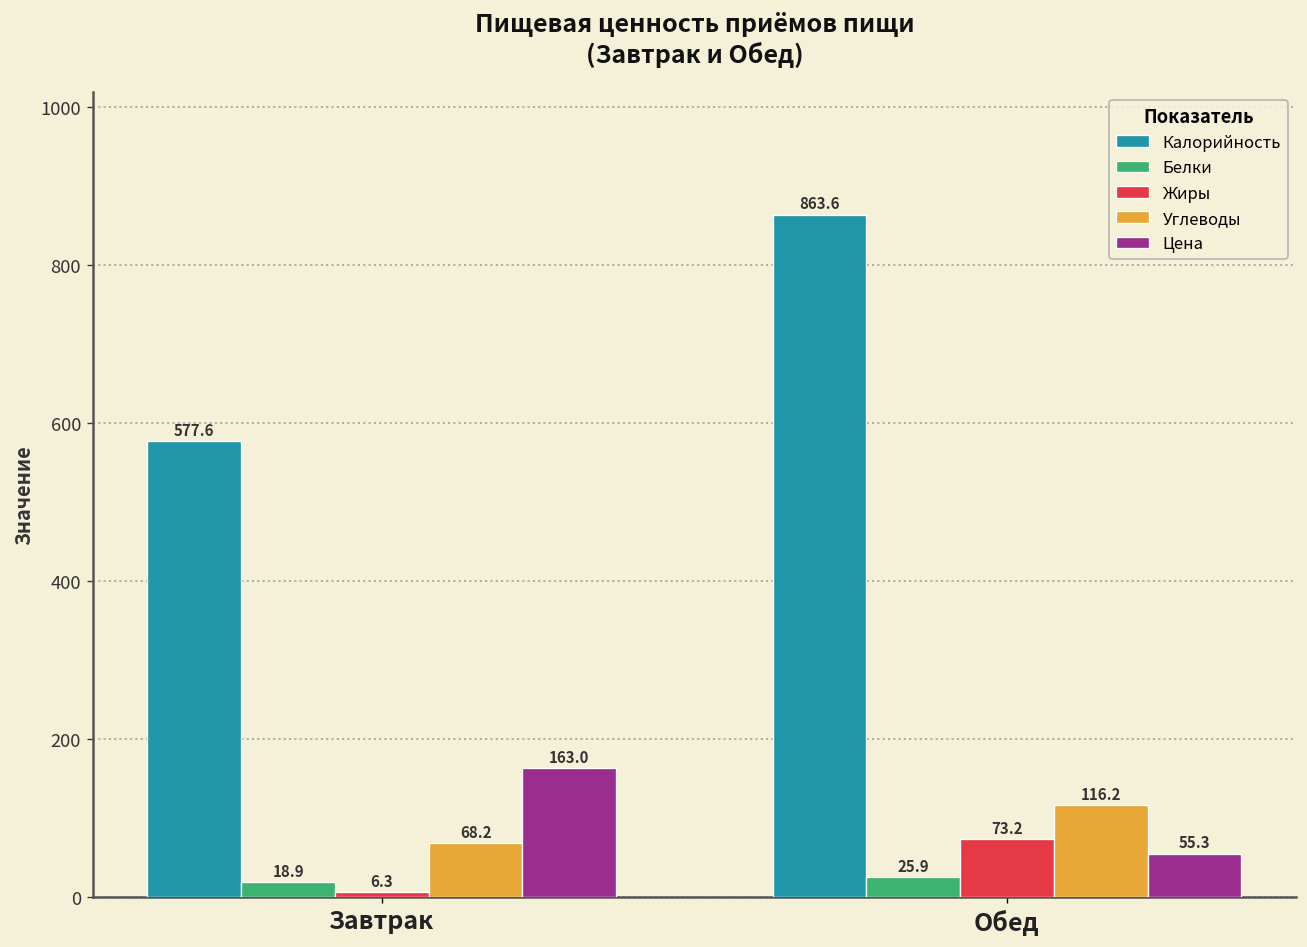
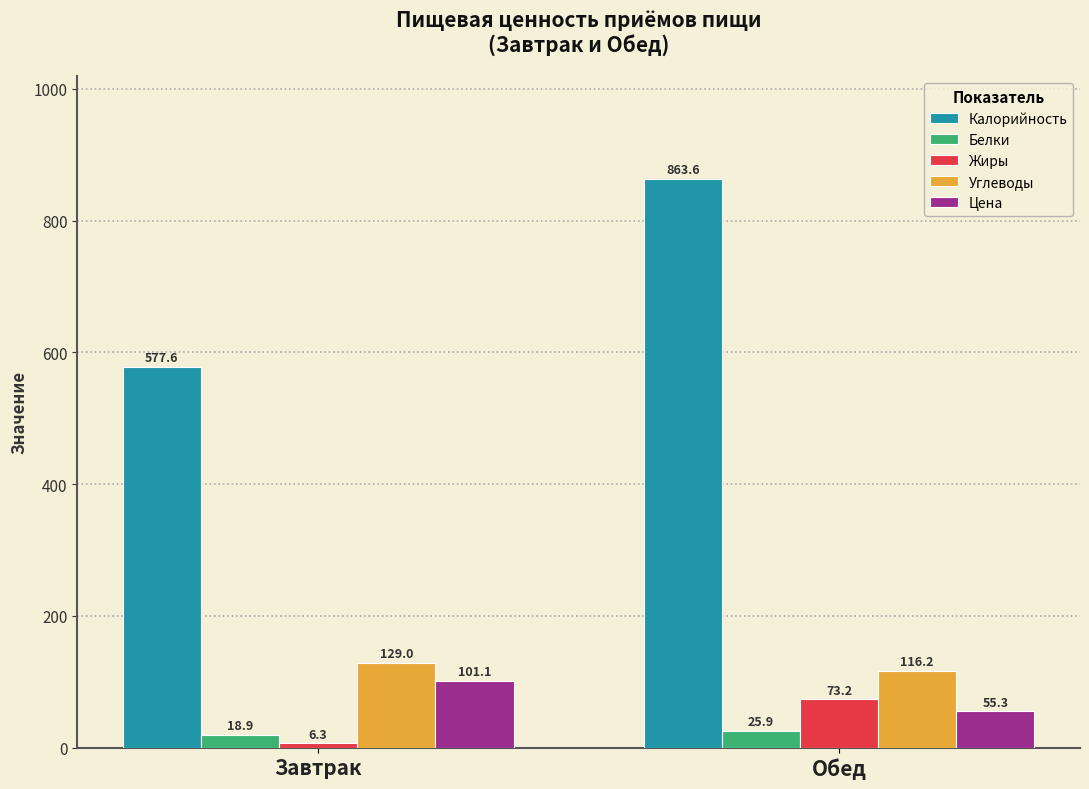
  {
    "Калорийность": {
      "Завтрак": 577.6,
      "Обед": 863.6
    },
    "Белки": {
      "Завтрак": 18.9,
      "Обед": 25.9
    },
    "Жиры": {
      "Завтрак": 6.3,
      "Обед": 73.2
    },
    "Углеводы": {
-     "Завтрак": 68.2,
+     "Завтрак": 129.0,
      "Обед": 116.2
    },
    "Цена": {
-     "Завтрак": 163.0,
+     "Завтрак": 101.1,
      "Обед": 55.3
    }
  }
